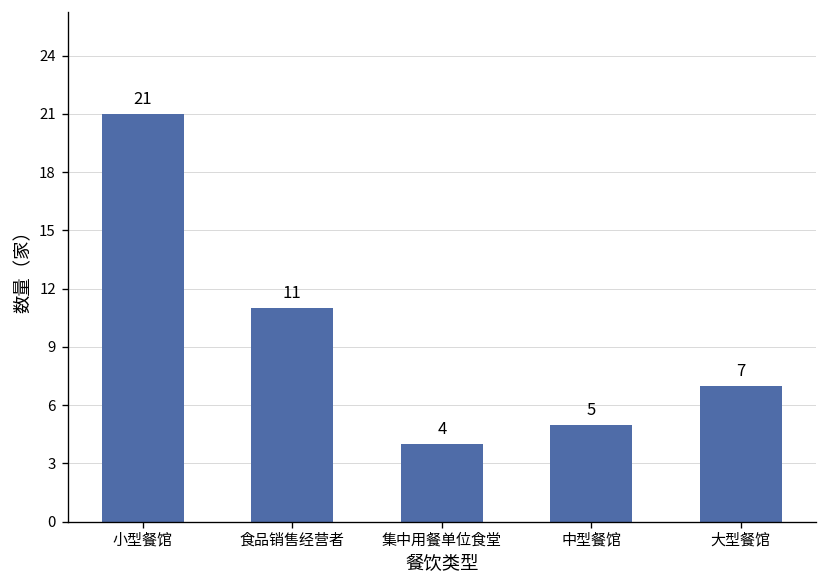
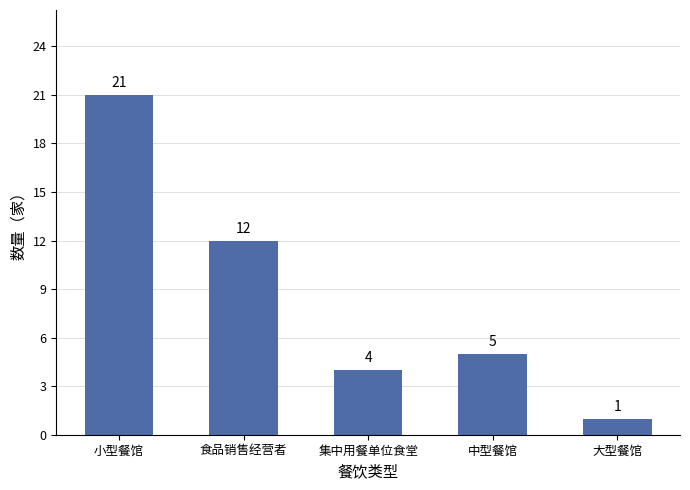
  {
    "小型餐馆": 21,
-   "食品销售经营者": 11,
+   "食品销售经营者": 12,
    "集中用餐单位食堂": 4,
    "中型餐馆": 5,
-   "大型餐馆": 7
+   "大型餐馆": 1
  }
